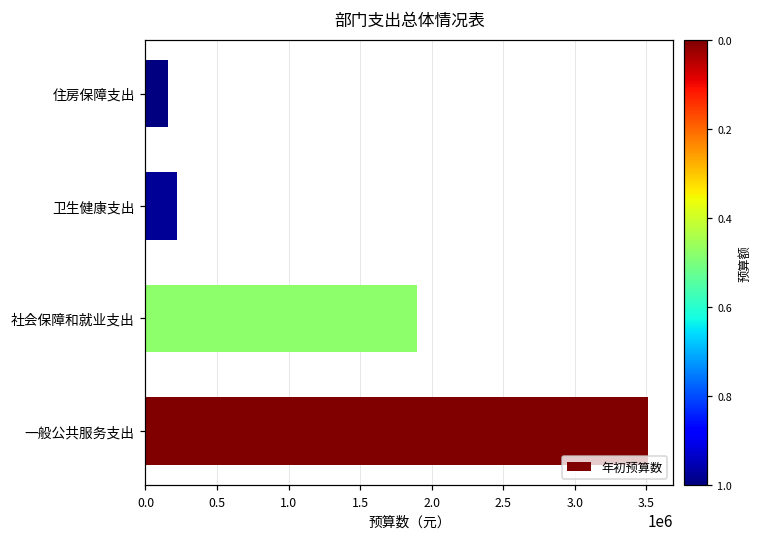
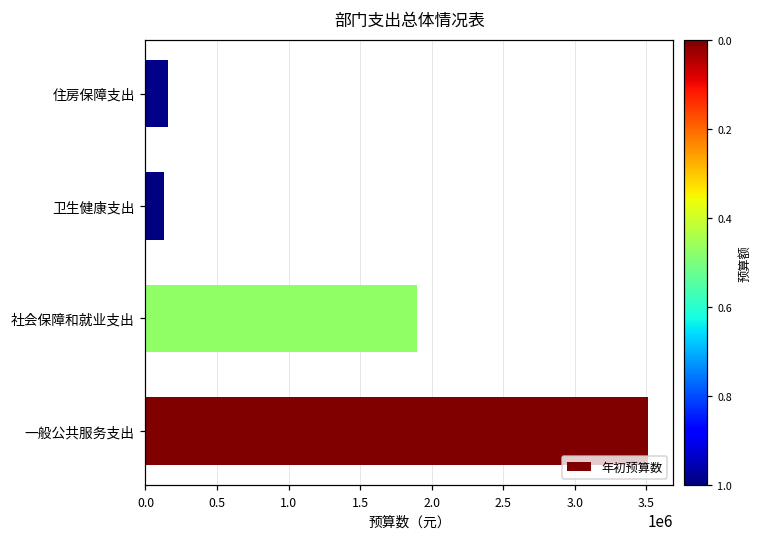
  {
    "住房保障支出": 160000,
-   "卫生健康支出": 220000,
+   "卫生健康支出": 130000,
    "社会保障和就业支出": 1900000,
    "一般公共服务支出": 3510000
  }
